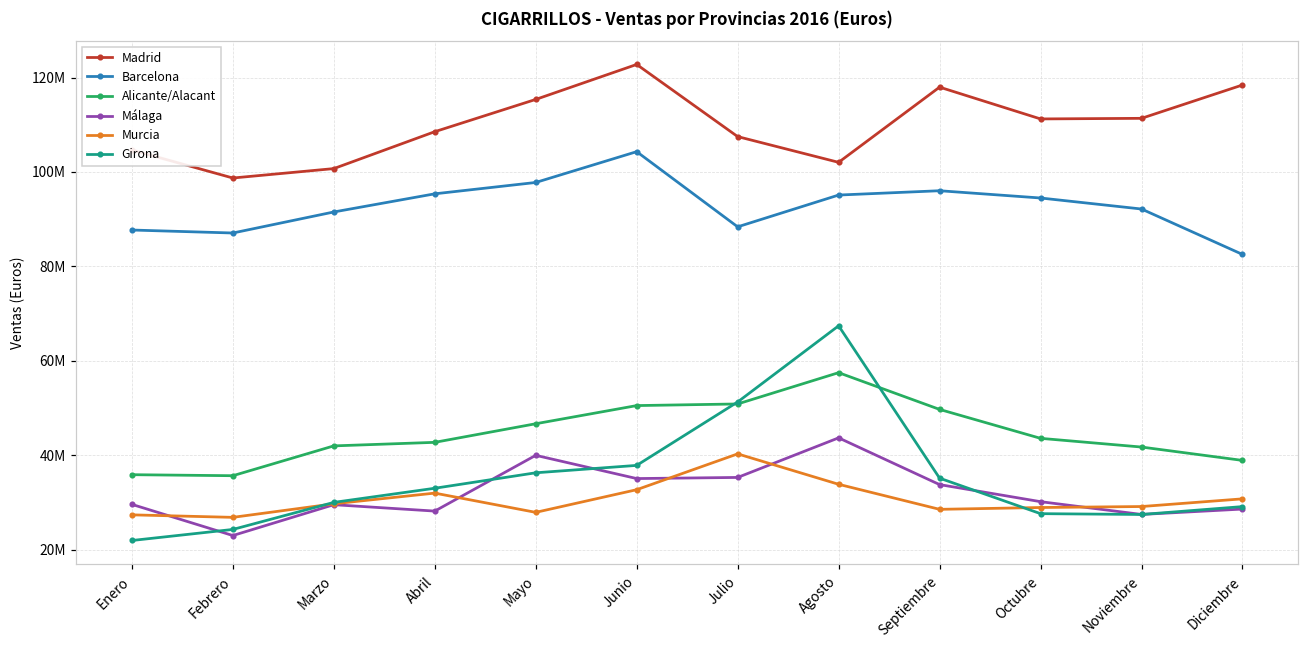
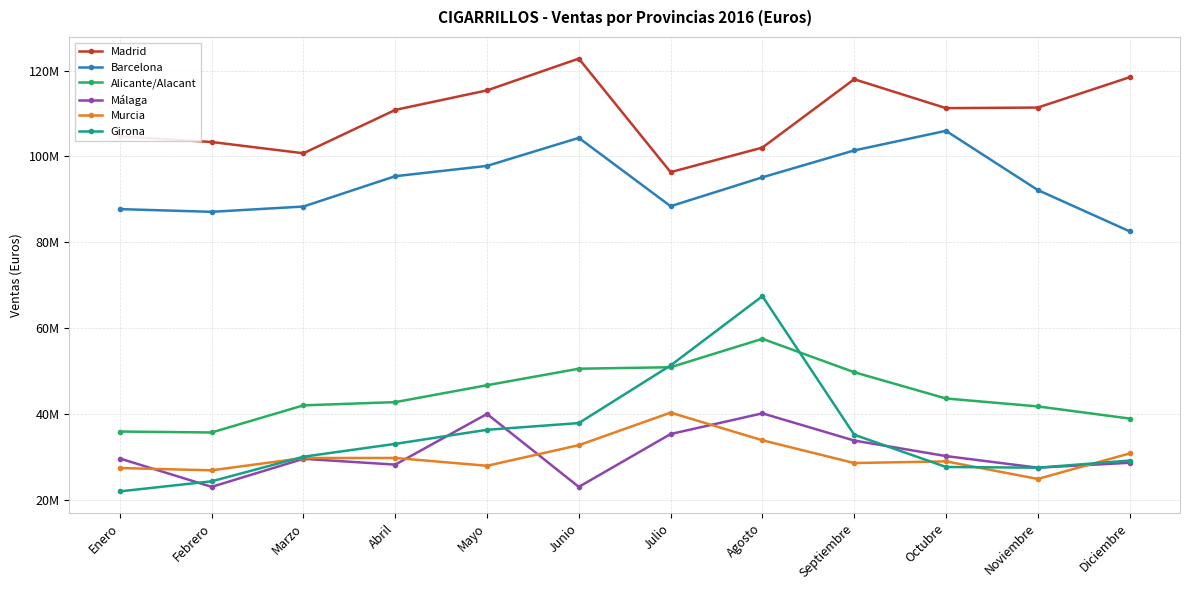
  {
    "Madrid": {
-     "Febrero": 99000000,
+     "Febrero": 103000000,
      "Marzo": 101000000,
-     "Abril": 109000000,
+     "Abril": 111000000,
      "Mayo": 115000000,
      "Junio": 123000000,
-     "Julio": 107000000,
+     "Julio": 96000000,
      "Agosto": 102000000,
      "Septiembre": 118000000,
      "Octubre": 111000000,
      "Noviembre": 111000000,
      "Diciembre": 118000000
    },
    "Barcelona": {
      "Enero": 88000000,
      "Febrero": 87000000,
-     "Marzo": 92000000,
+     "Marzo": 88000000,
      "Abril": 95000000,
      "Mayo": 98000000,
      "Junio": 104000000,
      "Julio": 88000000,
      "Agosto": 95000000,
-     "Septiembre": 96000000,
-     "Octubre": 94000000,
+     "Septiembre": 101000000,
+     "Octubre": 106000000,
      "Noviembre": 92000000,
      "Diciembre": 83000000
    },
    "Málaga": {
      "Enero": 30000000,
      "Febrero": 23000000,
      "Abril": 28000000,
      "Mayo": 40000000,
-     "Junio": 35000000,
+     "Junio": 23000000,
      "Julio": 35000000,
-     "Agosto": 44000000,
+     "Agosto": 40000000,
      "Septiembre": 34000000,
      "Octubre": 30000000
    },
    "Murcia": {
      "Enero": 27000000,
      "Febrero": 27000000,
-     "Abril": 32000000,
+     "Abril": 30000000,
      "Mayo": 28000000,
      "Junio": 33000000,
      "Julio": 40000000,
      "Agosto": 34000000,
      "Septiembre": 29000000,
      "Octubre": 29000000,
-     "Noviembre": 29000000,
+     "Noviembre": 25000000,
      "Diciembre": 31000000
    }
  }
